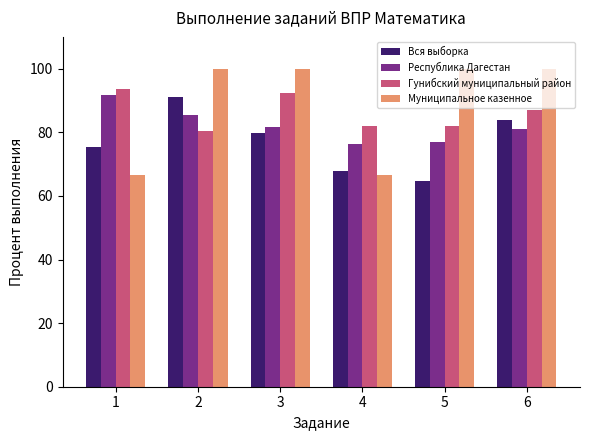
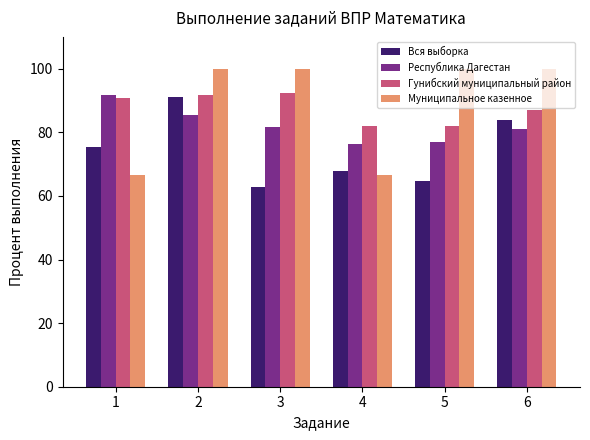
  {
    "Вся выборка": {
      "1": 76,
      "2": 91,
-     "3": 80,
+     "3": 63,
      "4": 68,
      "5": 65,
      "6": 84
    },
    "Республика Дагестан": {
      "1": 92,
      "2": 85,
      "3": 82,
      "4": 76,
      "5": 77,
      "6": 81
    },
    "Гунибский муниципальный район": {
-     "1": 94,
-     "2": 80,
+     "1": 91,
+     "2": 92,
      "3": 92,
      "4": 82,
      "5": 82,
      "6": 87
    },
    "Муниципальное казенное": {
      "1": 67,
      "2": 100,
      "3": 100,
      "4": 67
    }
  }
